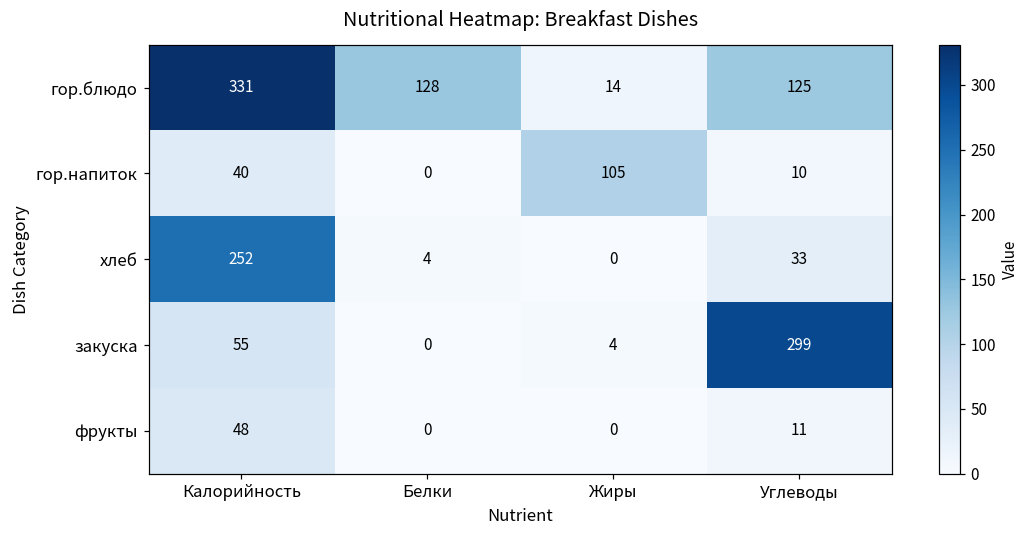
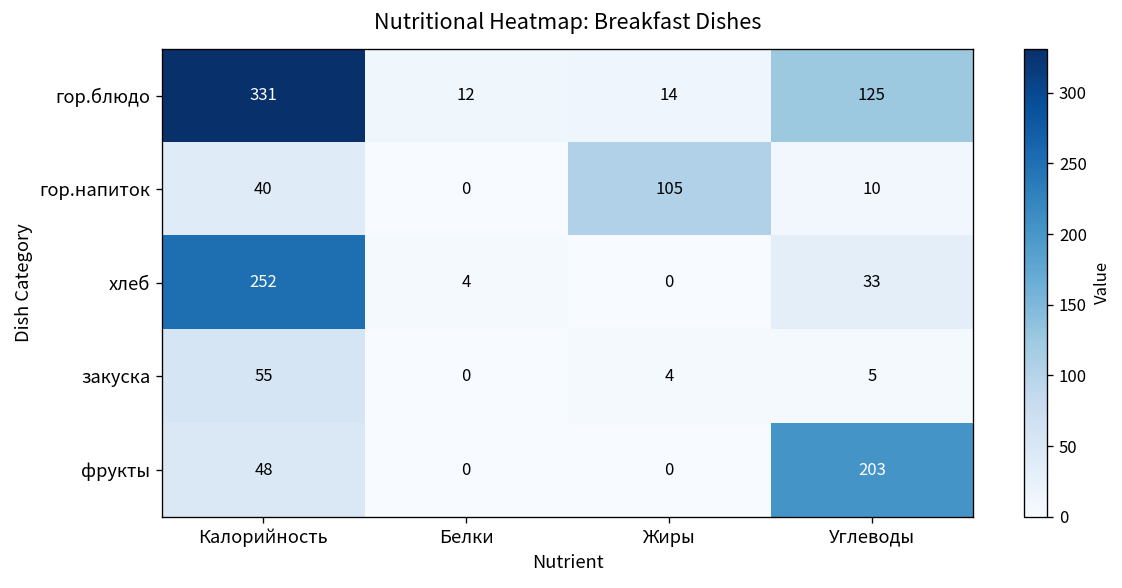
  {
    "гор.блюдо": {
      "Калорийность": 331,
-     "Белки": 128,
+     "Белки": 12,
      "Жиры": 14,
      "Углеводы": 125
    },
    "гор.напиток": {
      "Калорийность": 40,
      "Белки": 0,
      "Жиры": 105,
      "Углеводы": 10
    },
    "хлеб": {
      "Калорийность": 252,
      "Белки": 4,
      "Жиры": 0,
      "Углеводы": 33
    },
    "закуска": {
      "Калорийность": 55,
      "Белки": 0,
      "Жиры": 4,
-     "Углеводы": 299
+     "Углеводы": 5
    },
    "фрукты": {
      "Калорийность": 48,
      "Белки": 0,
      "Жиры": 0,
-     "Углеводы": 11
+     "Углеводы": 203
    }
  }
